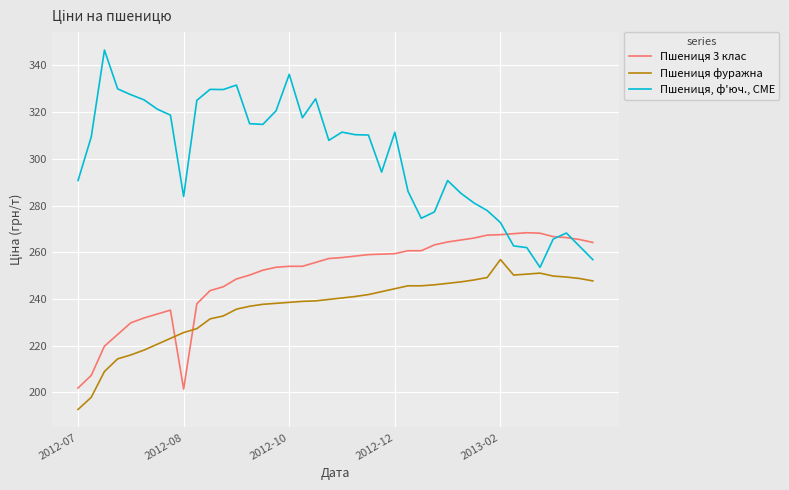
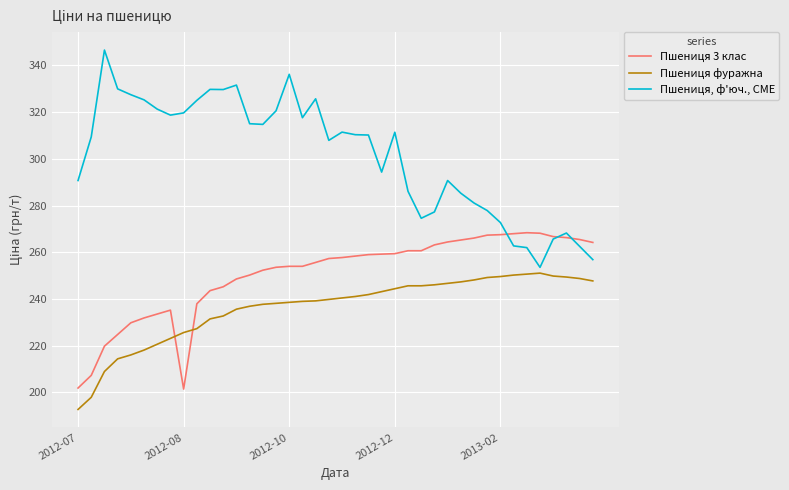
  {
    "Пшениця 3 клас": {
      "2012-07": 202,
      "2012-08": 201,
      "2012-10": 254,
      "2012-12": 259,
      "2013-02": 268
    },
    "Пшениця фуражна": {
      "2012-07": 193,
      "2012-08": 226,
      "2012-10": 239,
      "2012-12": 244,
-     "2013-02": 257
+     "2013-02": 250
    },
    "Пшениця, ф'юч., CME": {
      "2012-07": 291,
-     "2012-08": 284,
+     "2012-08": 320,
      "2012-10": 336,
      "2012-12": 311,
      "2013-02": 273
    }
  }
